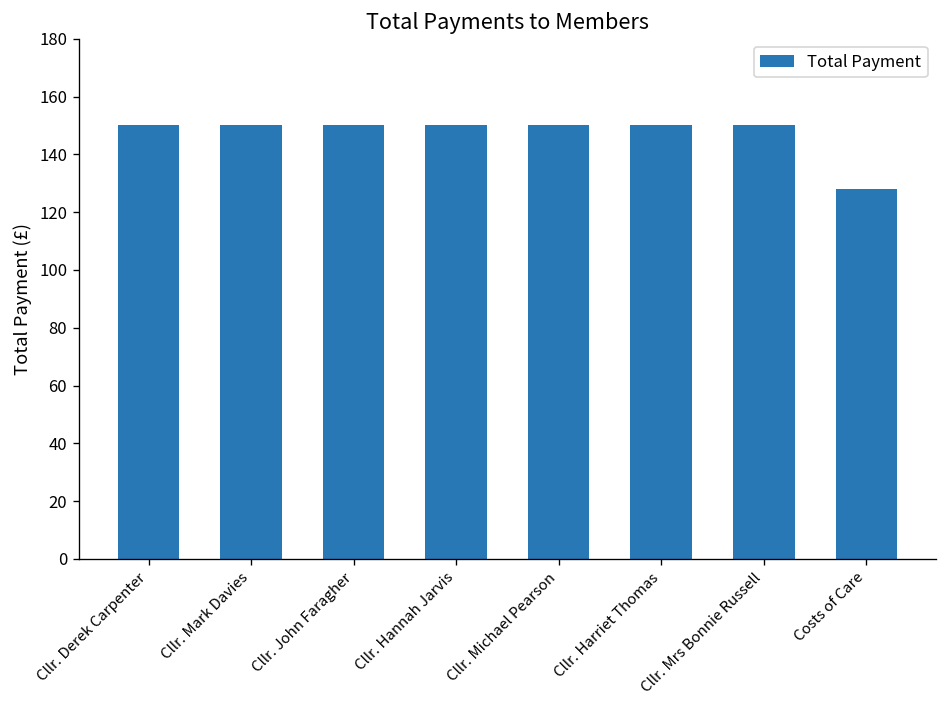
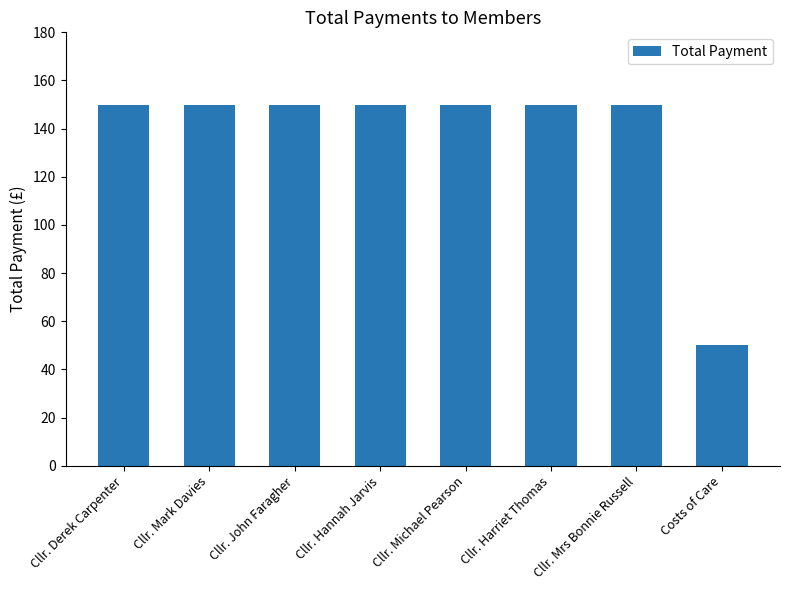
  {
    "Cllr. Derek Carpenter": 150,
    "Cllr. Mark Davies": 150,
    "Cllr. John Faragher": 150,
    "Cllr. Hannah Jarvis": 150,
    "Cllr. Michael Pearson": 150,
    "Cllr. Harriet Thomas": 150,
    "Cllr. Mrs Bonnie Russell": 150,
-   "Costs of Care": 128
+   "Costs of Care": 50
  }
